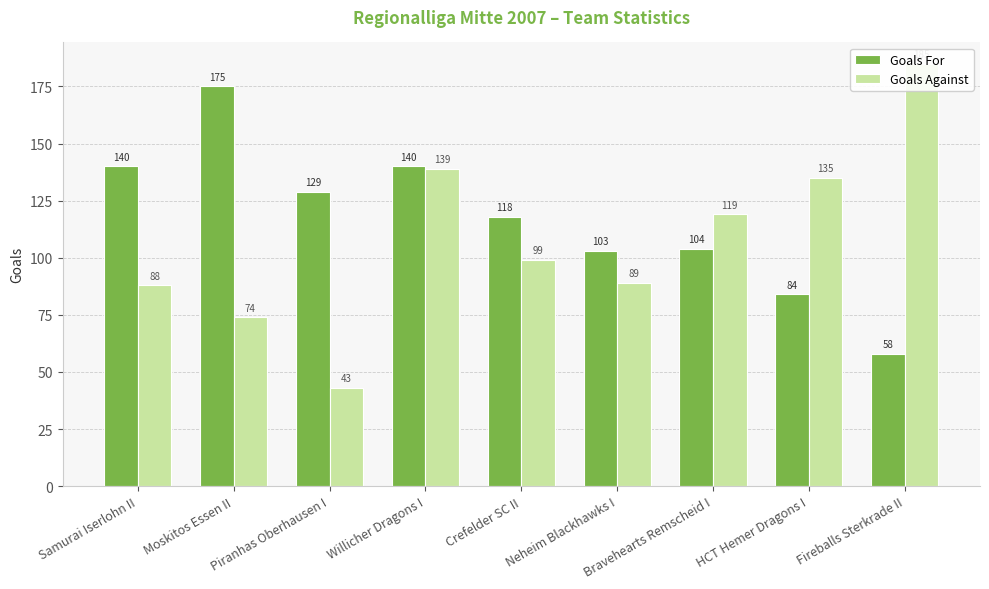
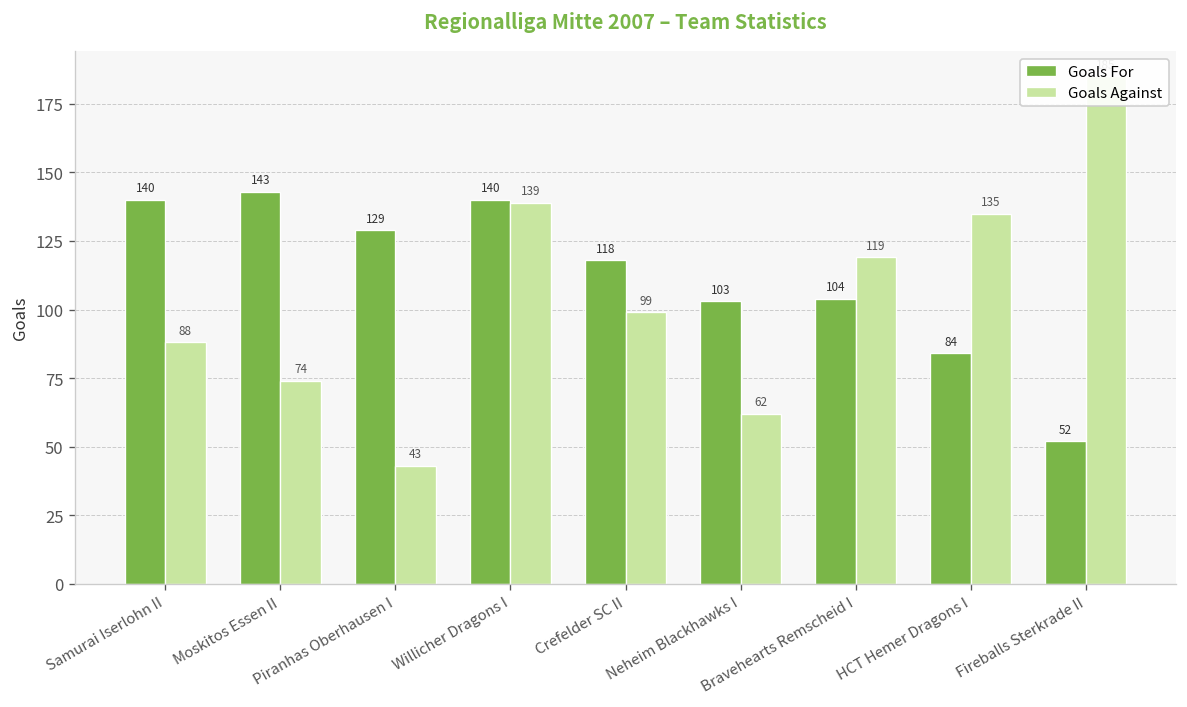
  {
    "Goals For": {
      "Samurai Iserlohn II": 140,
-     "Moskitos Essen II": 175,
+     "Moskitos Essen II": 143,
      "Piranhas Oberhausen I": 129,
      "Willicher Dragons I": 140,
      "Crefelder SC II": 118,
      "Neheim Blackhawks I": 103,
      "Bravehearts Remscheid I": 104,
      "HCT Hemer Dragons I": 84,
-     "Fireballs Sterkrade II": 58
+     "Fireballs Sterkrade II": 52
    },
    "Goals Against": {
      "Samurai Iserlohn II": 88,
      "Moskitos Essen II": 74,
      "Piranhas Oberhausen I": 43,
      "Willicher Dragons I": 139,
      "Crefelder SC II": 99,
-     "Neheim Blackhawks I": 89,
+     "Neheim Blackhawks I": 62,
      "Bravehearts Remscheid I": 119,
      "HCT Hemer Dragons I": 135
    }
  }
